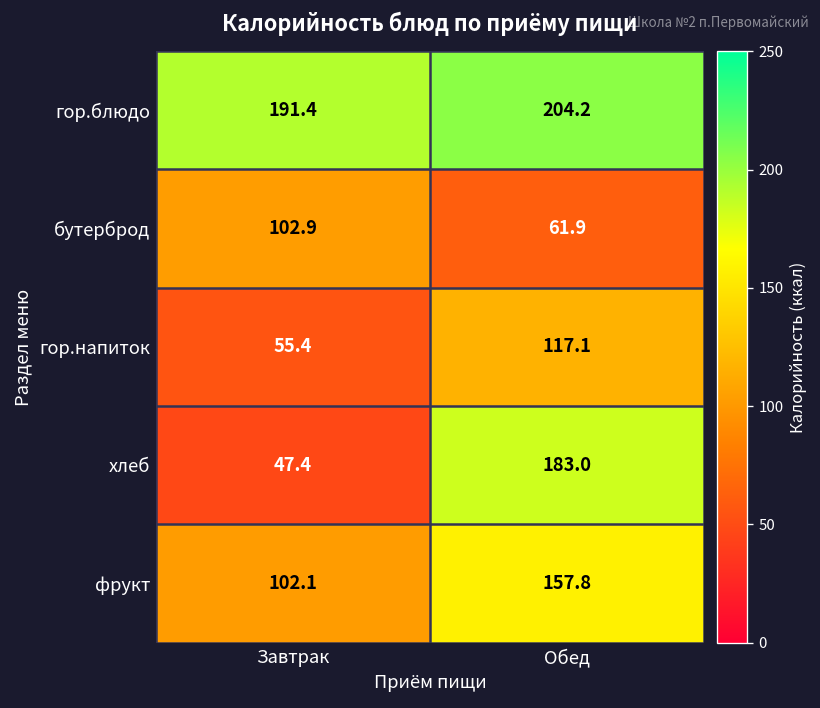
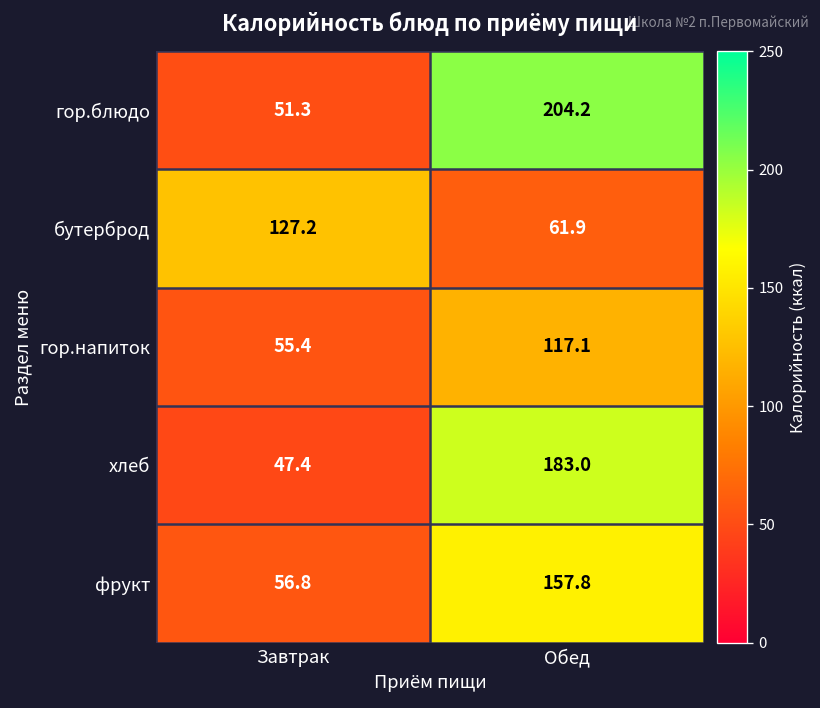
  {
    "гор.блюдо": {
-     "Завтрак": 191.4,
+     "Завтрак": 51.3,
      "Обед": 204.2
    },
    "бутерброд": {
-     "Завтрак": 102.9,
+     "Завтрак": 127.2,
      "Обед": 61.9
    },
    "гор.напиток": {
      "Завтрак": 55.4,
      "Обед": 117.1
    },
    "хлеб": {
      "Завтрак": 47.4,
      "Обед": 183.0
    },
    "фрукт": {
-     "Завтрак": 102.1,
+     "Завтрак": 56.8,
      "Обед": 157.8
    }
  }
